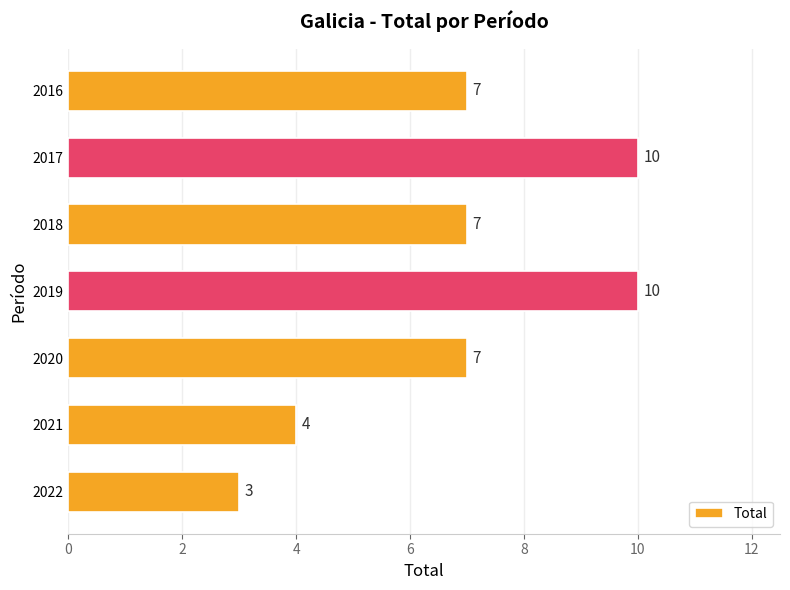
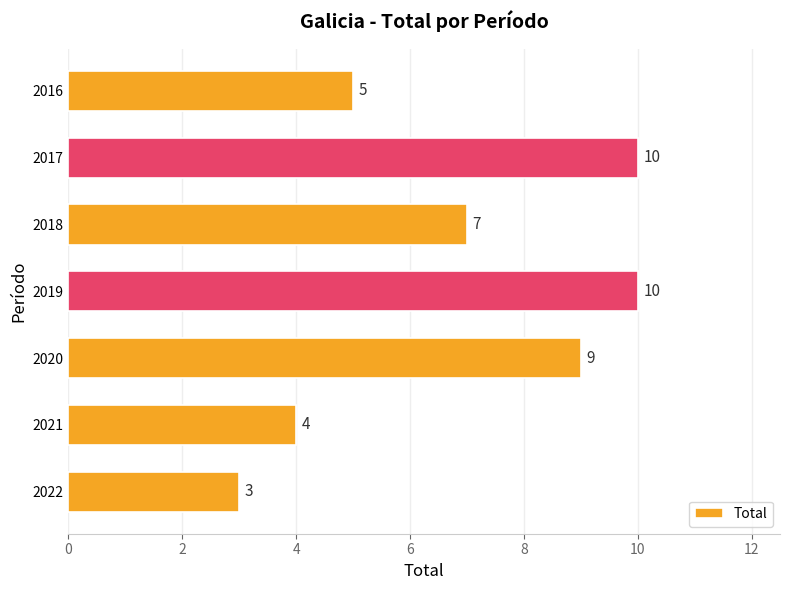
  {
-   "2016": 7,
+   "2016": 5,
    "2017": 10,
    "2018": 7,
    "2019": 10,
-   "2020": 7,
+   "2020": 9,
    "2021": 4,
    "2022": 3
  }
